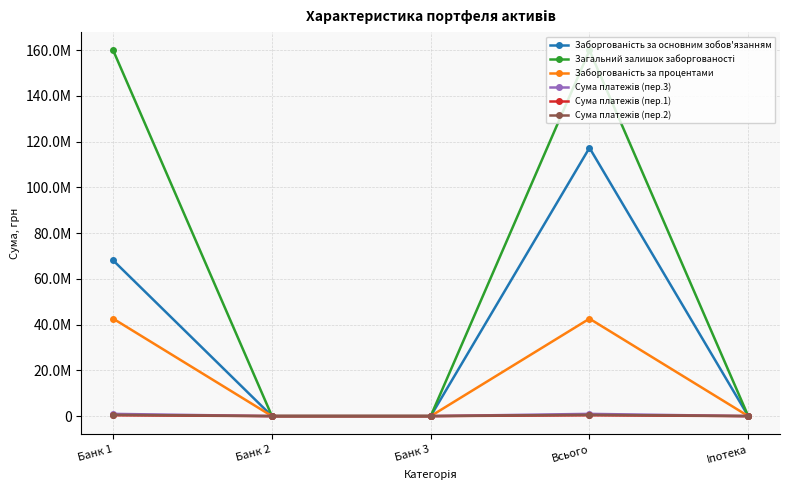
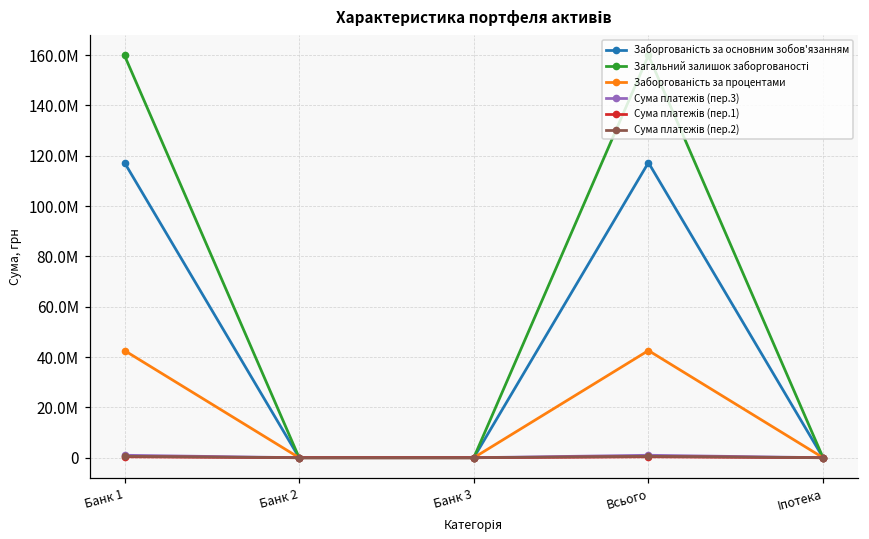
  {
    "Заборгованість за основним зобов'язанням": {
-     "Банк 1": 68000000,
+     "Банк 1": 117000000,
      "Всього": 117000000
    },
    "Загальний залишок заборгованості": {
      "Банк 1": 160000000
    },
    "Заборгованість за процентами": {
      "Банк 1": 43000000,
      "Всього": 43000000
    }
  }
